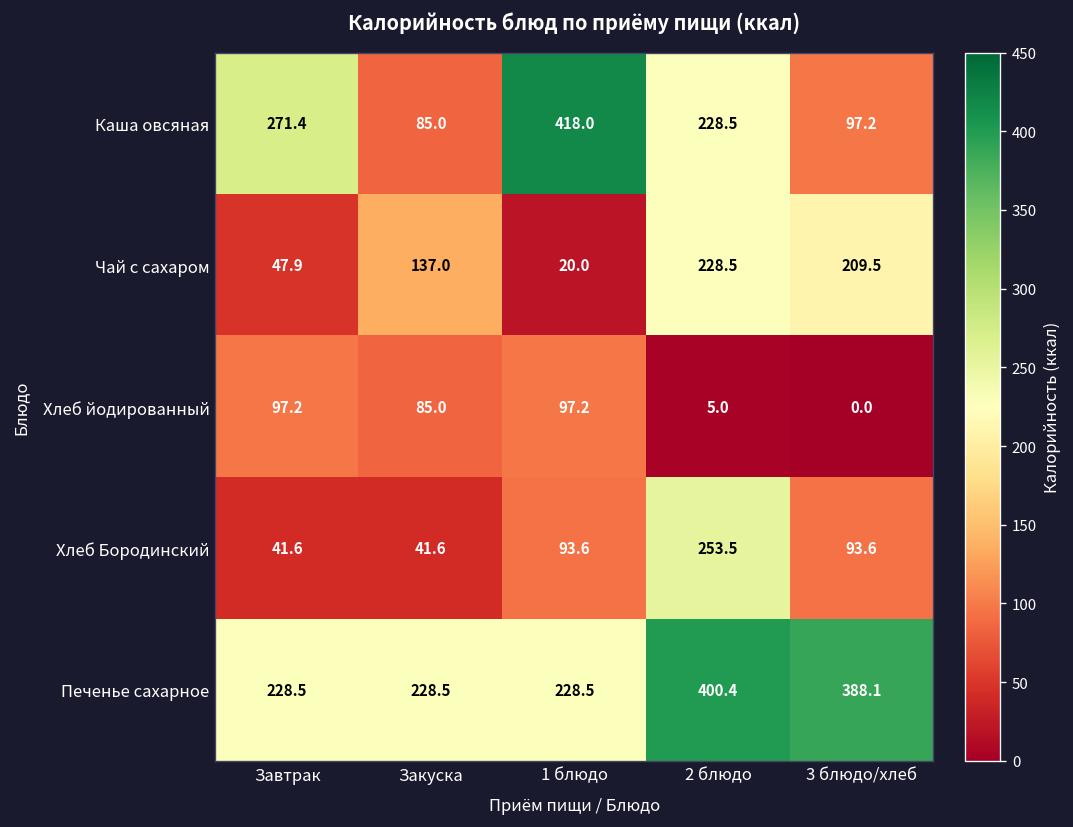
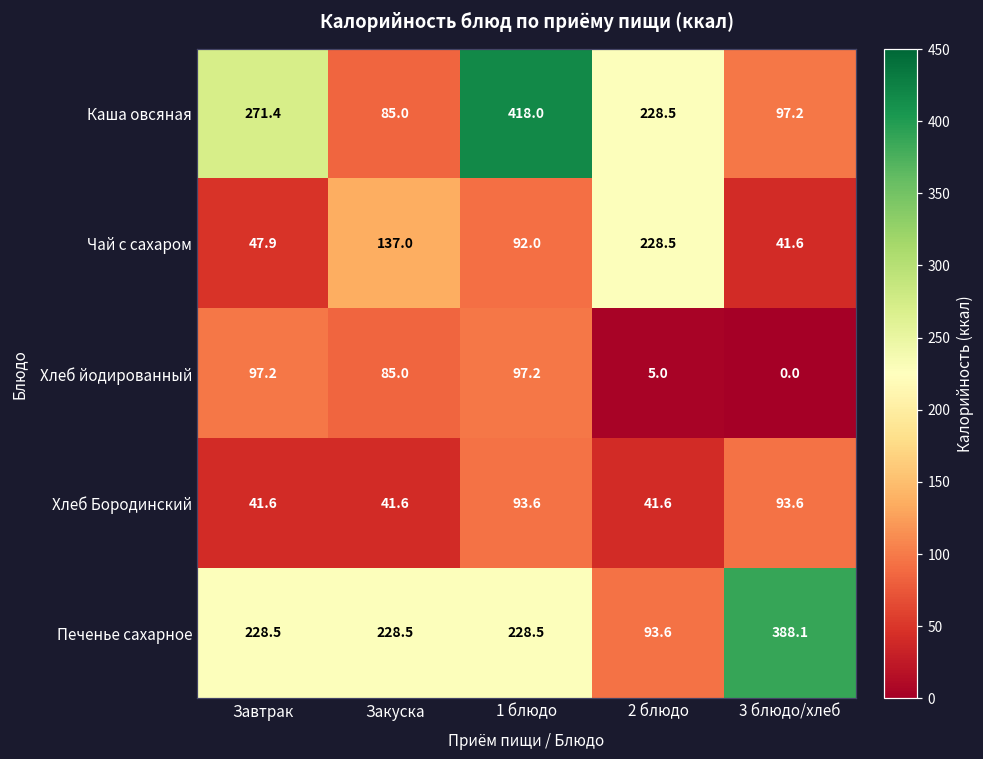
  {
    "Каша овсяная": {
      "Завтрак": 271.4,
      "Закуска": 85.0,
      "1 блюдо": 418.0,
      "2 блюдо": 228.5,
      "3 блюдо/хлеб": 97.2
    },
    "Чай с сахаром": {
      "Завтрак": 47.9,
      "Закуска": 137.0,
-     "1 блюдо": 20.0,
+     "1 блюдо": 92.0,
      "2 блюдо": 228.5,
-     "3 блюдо/хлеб": 209.5
+     "3 блюдо/хлеб": 41.6
    },
    "Хлеб йодированный": {
      "Завтрак": 97.2,
      "Закуска": 85.0,
      "1 блюдо": 97.2,
      "2 блюдо": 5.0,
      "3 блюдо/хлеб": 0.0
    },
    "Хлеб Бородинский": {
      "Завтрак": 41.6,
      "Закуска": 41.6,
      "1 блюдо": 93.6,
-     "2 блюдо": 253.5,
+     "2 блюдо": 41.6,
      "3 блюдо/хлеб": 93.6
    },
    "Печенье сахарное": {
      "Завтрак": 228.5,
      "Закуска": 228.5,
      "1 блюдо": 228.5,
-     "2 блюдо": 400.4,
+     "2 блюдо": 93.6,
      "3 блюдо/хлеб": 388.1
    }
  }
